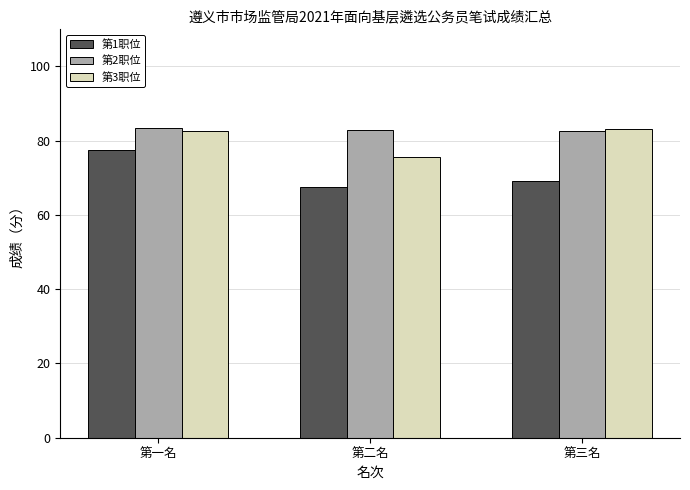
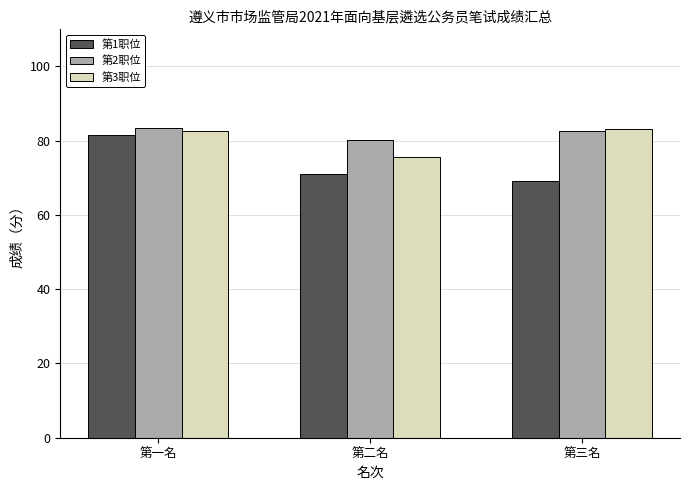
  {
    "第1职位": {
-     "第一名": 78,
-     "第二名": 68,
+     "第一名": 82,
+     "第二名": 71,
      "第三名": 69
    },
    "第2职位": {
      "第一名": 84,
-     "第二名": 83,
+     "第二名": 80,
      "第三名": 83
    },
    "第3职位": {
      "第一名": 83,
      "第二名": 76,
      "第三名": 83
    }
  }
